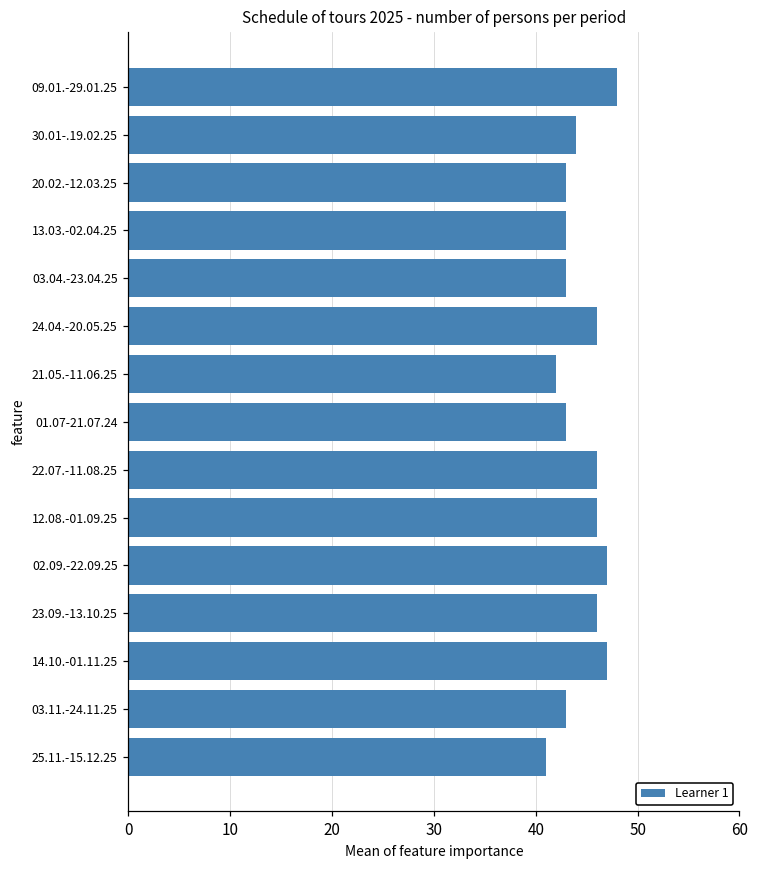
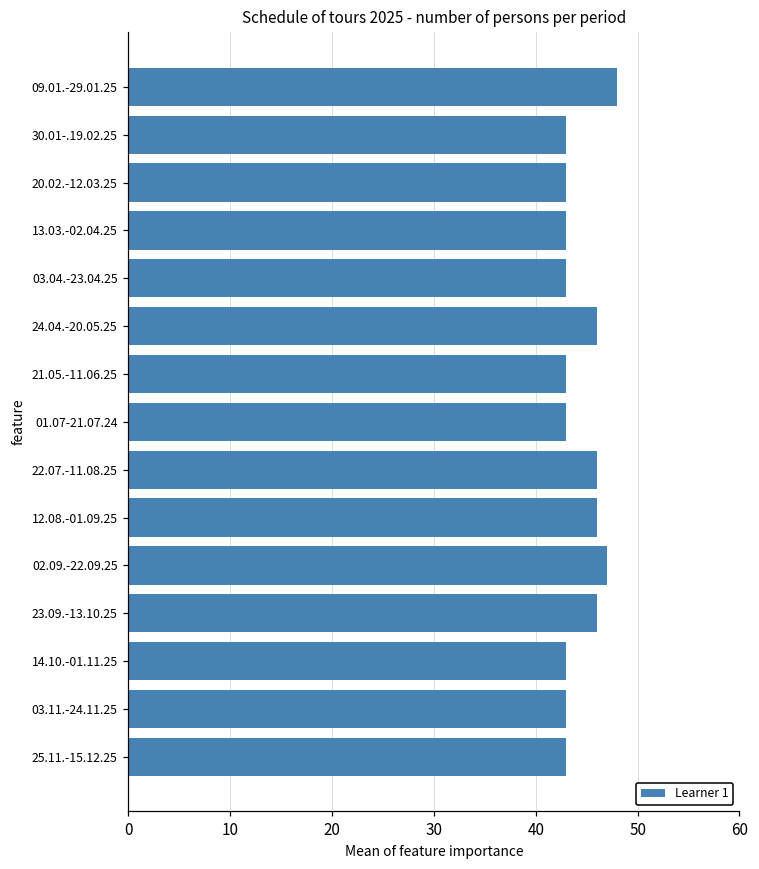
  {
    "09.01.-29.01.25": 48,
-   "30.01-.19.02.25": 44,
+   "30.01-.19.02.25": 43,
    "20.02.-12.03.25": 43,
    "13.03.-02.04.25": 43,
    "03.04.-23.04.25": 43,
    "24.04.-20.05.25": 46,
-   "21.05.-11.06.25": 42,
+   "21.05.-11.06.25": 43,
    "01.07-21.07.24": 43,
    "22.07.-11.08.25": 46,
    "12.08.-01.09.25": 46,
    "02.09.-22.09.25": 47,
    "23.09.-13.10.25": 46,
-   "14.10.-01.11.25": 47,
+   "14.10.-01.11.25": 43,
    "03.11.-24.11.25": 43,
-   "25.11.-15.12.25": 41
+   "25.11.-15.12.25": 43
  }
